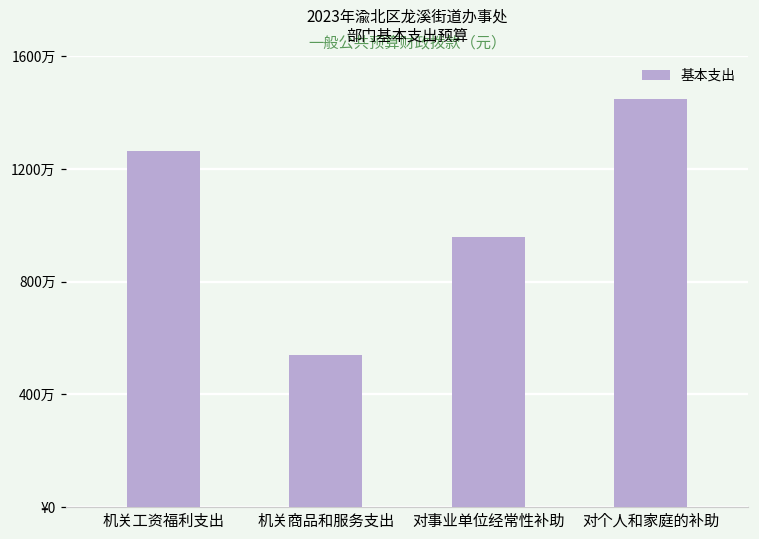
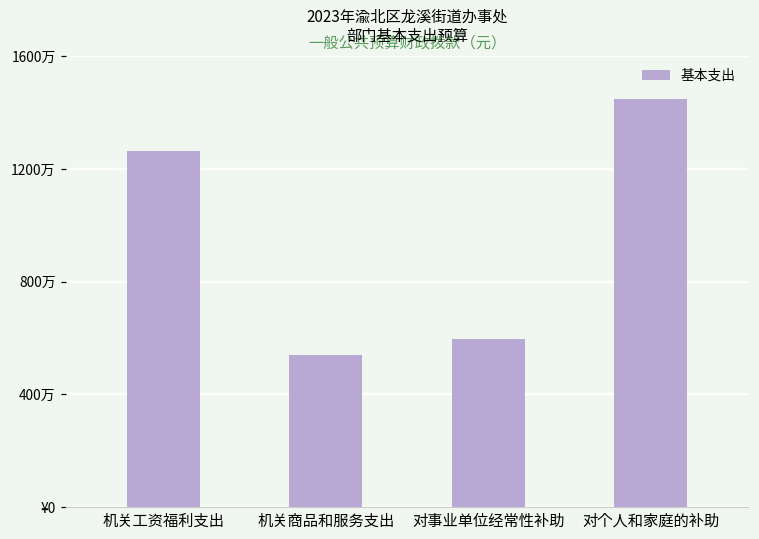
  {
    "机关工资福利支出": "1260万",
    "机关商品和服务支出": "540万",
-   "对事业单位经常性补助": "960万",
+   "对事业单位经常性补助": "600万",
    "对个人和家庭的补助": "1450万"
  }
